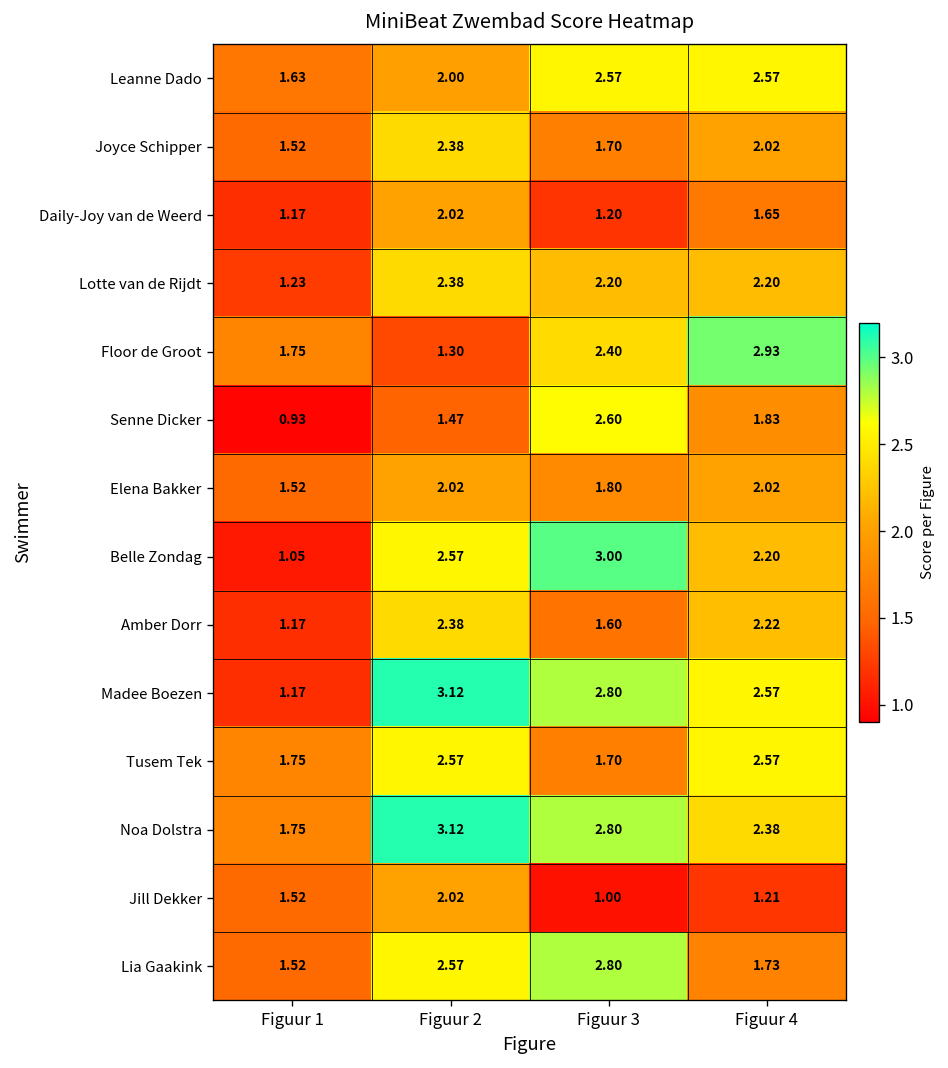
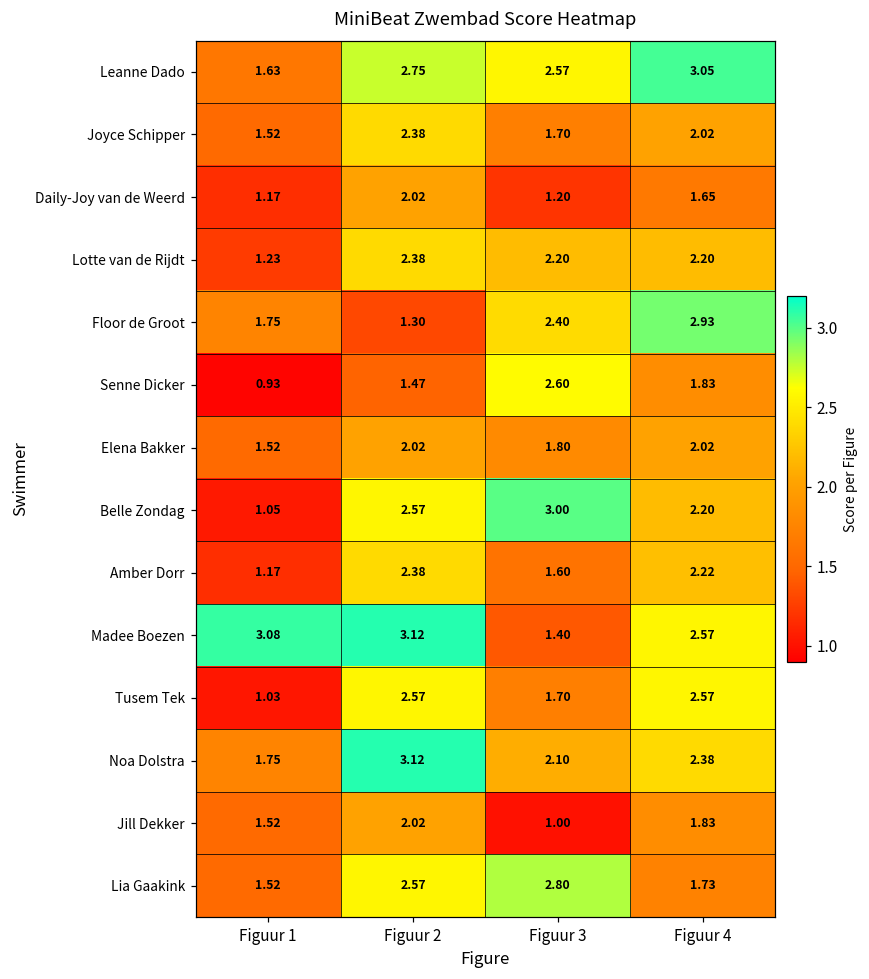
  {
    "Leanne Dado": {
      "Figuur 1": 1.63,
-     "Figuur 2": 2.00,
+     "Figuur 2": 2.75,
      "Figuur 3": 2.57,
-     "Figuur 4": 2.57
+     "Figuur 4": 3.05
    },
    "Joyce Schipper": {
      "Figuur 1": 1.52,
      "Figuur 2": 2.38,
      "Figuur 3": 1.70,
      "Figuur 4": 2.02
    },
    "Daily-Joy van de Weerd": {
      "Figuur 1": 1.17,
      "Figuur 2": 2.02,
      "Figuur 3": 1.20,
      "Figuur 4": 1.65
    },
    "Lotte van de Rijdt": {
      "Figuur 1": 1.23,
      "Figuur 2": 2.38,
      "Figuur 3": 2.20,
      "Figuur 4": 2.20
    },
    "Floor de Groot": {
      "Figuur 1": 1.75,
      "Figuur 2": 1.30,
      "Figuur 3": 2.40,
      "Figuur 4": 2.93
    },
    "Senne Dicker": {
      "Figuur 1": 0.93,
      "Figuur 2": 1.47,
      "Figuur 3": 2.60,
      "Figuur 4": 1.83
    },
    "Elena Bakker": {
      "Figuur 1": 1.52,
      "Figuur 2": 2.02,
      "Figuur 3": 1.80,
      "Figuur 4": 2.02
    },
    "Belle Zondag": {
      "Figuur 1": 1.05,
      "Figuur 2": 2.57,
      "Figuur 3": 3.00,
      "Figuur 4": 2.20
    },
    "Amber Dorr": {
      "Figuur 1": 1.17,
      "Figuur 2": 2.38,
      "Figuur 3": 1.60,
      "Figuur 4": 2.22
    },
    "Madee Boezen": {
-     "Figuur 1": 1.17,
+     "Figuur 1": 3.08,
      "Figuur 2": 3.12,
-     "Figuur 3": 2.80,
+     "Figuur 3": 1.40,
      "Figuur 4": 2.57
    },
    "Tusem Tek": {
-     "Figuur 1": 1.75,
+     "Figuur 1": 1.03,
      "Figuur 2": 2.57,
      "Figuur 3": 1.70,
      "Figuur 4": 2.57
    },
    "Noa Dolstra": {
      "Figuur 1": 1.75,
      "Figuur 2": 3.12,
-     "Figuur 3": 2.80,
+     "Figuur 3": 2.10,
      "Figuur 4": 2.38
    },
    "Jill Dekker": {
      "Figuur 1": 1.52,
      "Figuur 2": 2.02,
      "Figuur 3": 1.00,
-     "Figuur 4": 1.21
+     "Figuur 4": 1.83
    },
    "Lia Gaakink": {
      "Figuur 1": 1.52,
      "Figuur 2": 2.57,
      "Figuur 3": 2.80,
      "Figuur 4": 1.73
    }
  }
